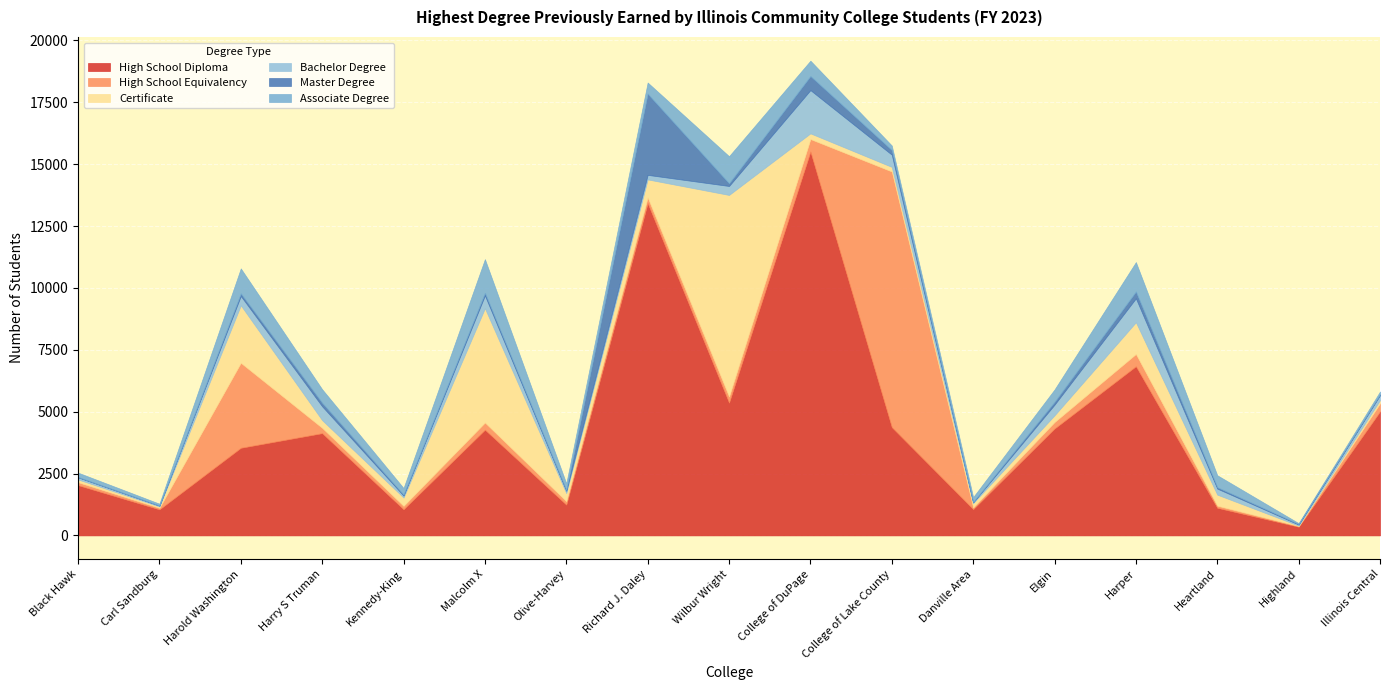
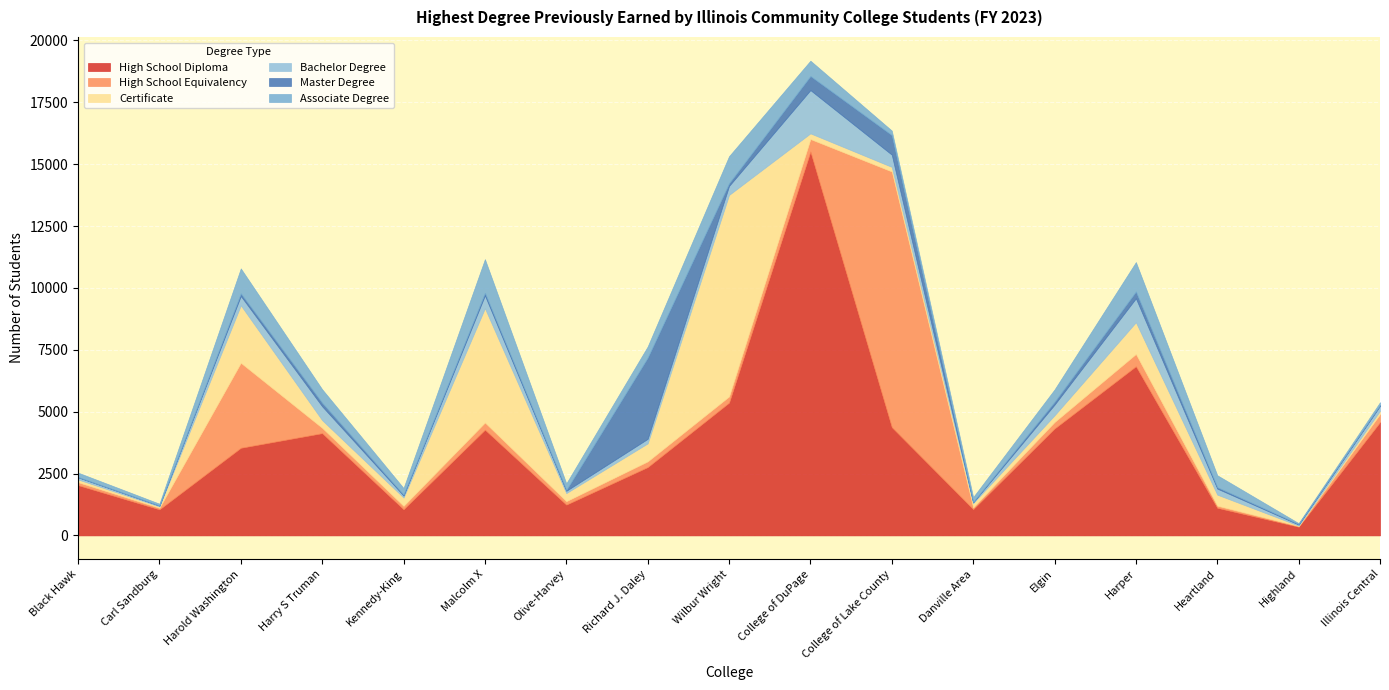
  {
    "High School Diploma": {
      "Black Hawk": 2000,
      "Harold Washington": 3500,
      "Harry S Truman": 4100,
      "Kennedy-King": 1100,
      "Malcolm X": 4300,
      "Olive-Harvey": 1200,
-     "Richard J. Daley": 13400,
+     "Richard J. Daley": 2800,
      "Wilbur Wright": 5400,
      "College of DuPage": 15500,
      "College of Lake County": 4400,
      "Elgin": 4300,
      "Harper": 6800,
-     "Illinois Central": 5000
+     "Illinois Central": 4600
    },
    "High School Equivalency": {
      "Black Hawk": 100,
      "Harold Washington": 3400,
      "Harry S Truman": 200,
      "Kennedy-King": 100,
      "Malcolm X": 300,
      "Olive-Harvey": 100,
      "Richard J. Daley": 200,
      "Wilbur Wright": 300,
      "College of DuPage": 500,
      "College of Lake County": 10300,
      "Elgin": 300,
      "Harper": 500,
      "Illinois Central": 300
    },
    "Certificate": {
      "Harold Washington": 2300,
      "Harry S Truman": 300,
      "Malcolm X": 4600,
      "Richard J. Daley": 700,
      "Wilbur Wright": 8100,
      "College of DuPage": 200,
      "College of Lake County": 200,
      "Elgin": 300,
      "Harper": 1300,
      "Heartland": 400,
      "Illinois Central": 100
    },
    "Master Degree": {
      "Harold Washington": 100,
      "Harry S Truman": 100,
      "Richard J. Daley": 3300,
      "Wilbur Wright": 100,
      "College of DuPage": 600,
-     "College of Lake County": 200,
+     "College of Lake County": 800,
      "Elgin": 100,
      "Harper": 300
    }
  }
